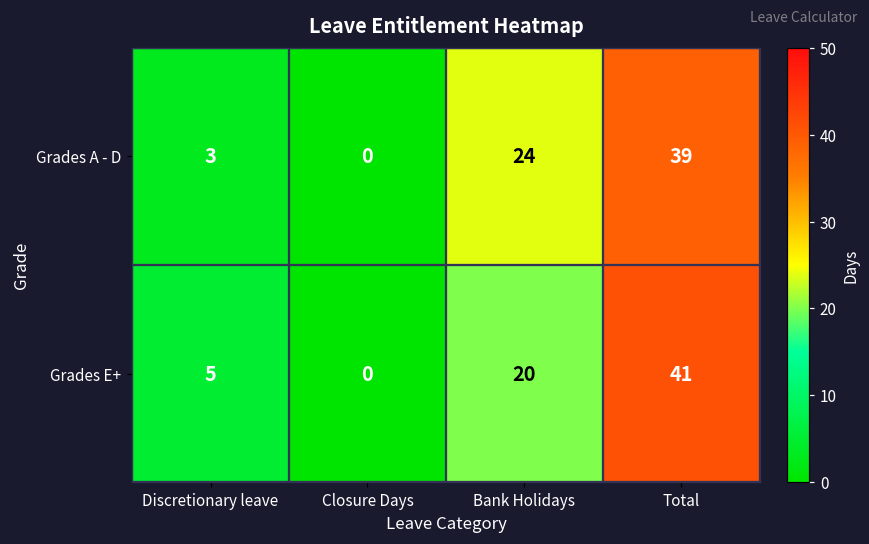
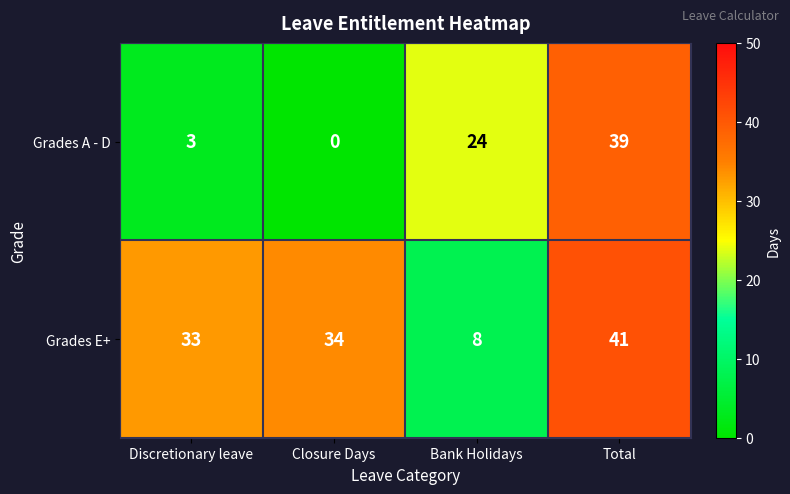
  {
    "Grades A - D": {
      "Discretionary leave": 3,
      "Closure Days": 0,
      "Bank Holidays": 24,
      "Total": 39
    },
    "Grades E+": {
-     "Discretionary leave": 5,
-     "Closure Days": 0,
-     "Bank Holidays": 20,
+     "Discretionary leave": 33,
+     "Closure Days": 34,
+     "Bank Holidays": 8,
      "Total": 41
    }
  }
